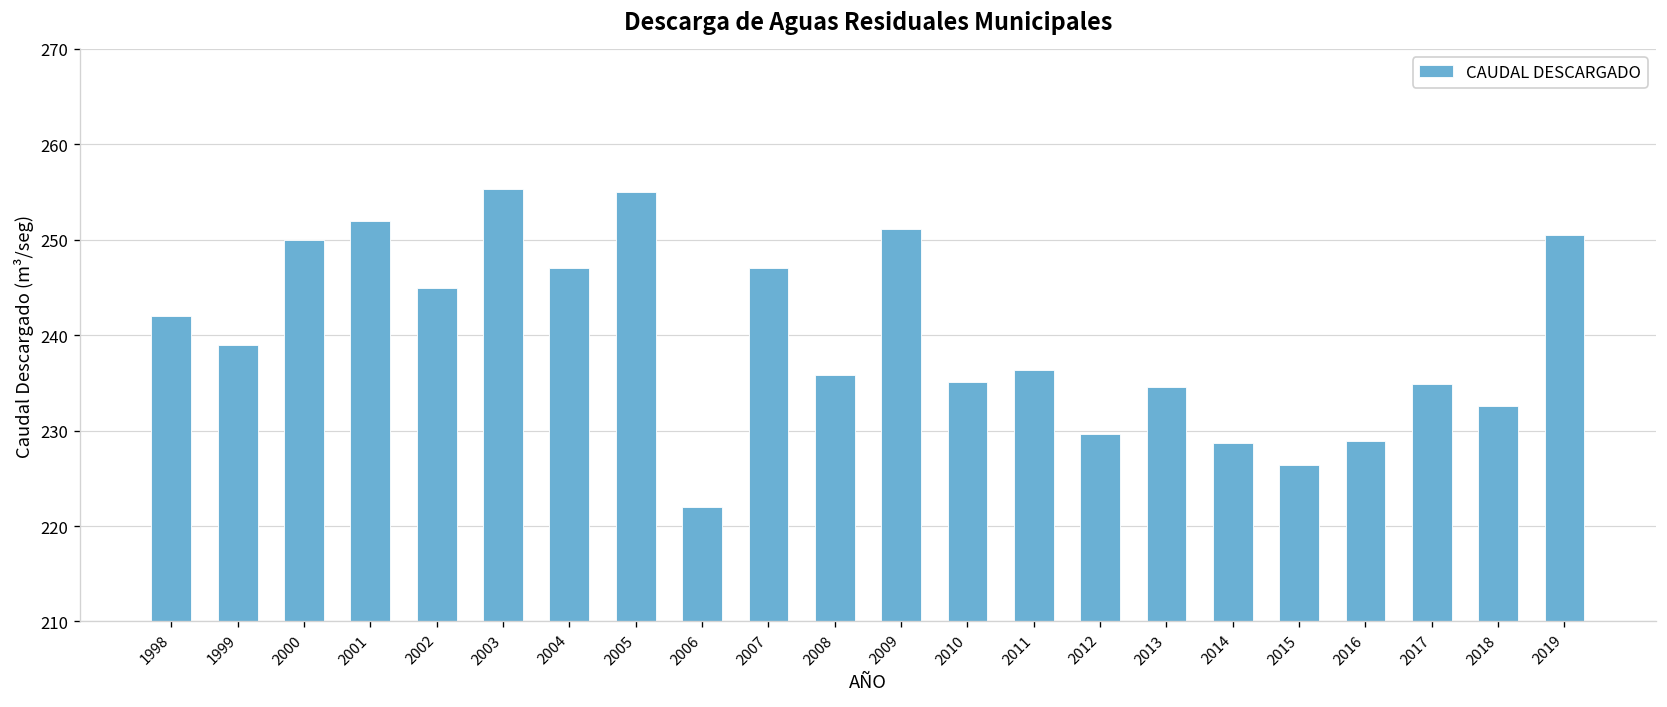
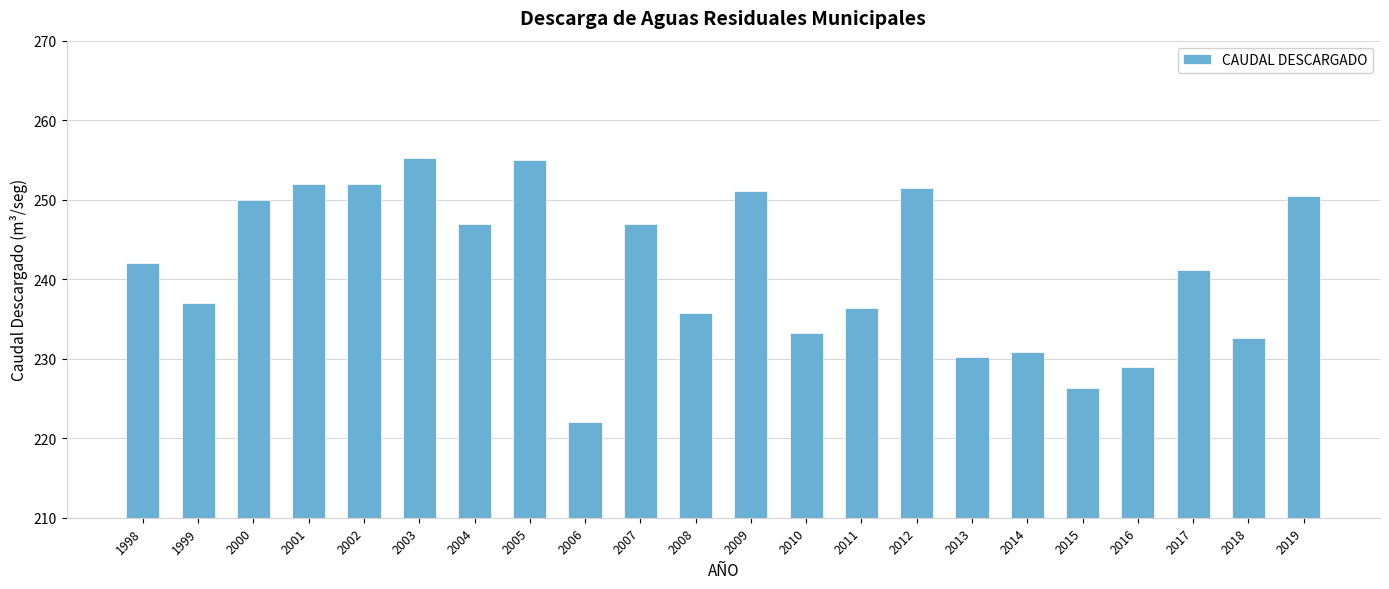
  {
    "1998": 242,
-   "1999": 239,
+   "1999": 237,
    "2000": 250,
    "2001": 252,
-   "2002": 245,
+   "2002": 252,
    "2003": 255,
    "2004": 247,
    "2005": 255,
    "2006": 222,
    "2007": 247,
    "2008": 236,
    "2009": 251,
-   "2010": 235,
+   "2010": 233,
    "2011": 236,
-   "2012": 230,
-   "2013": 235,
-   "2014": 229,
+   "2012": 252,
+   "2013": 230,
+   "2014": 231,
    "2015": 226,
    "2016": 229,
-   "2017": 235,
+   "2017": 241,
    "2018": 233,
    "2019": 250
  }
